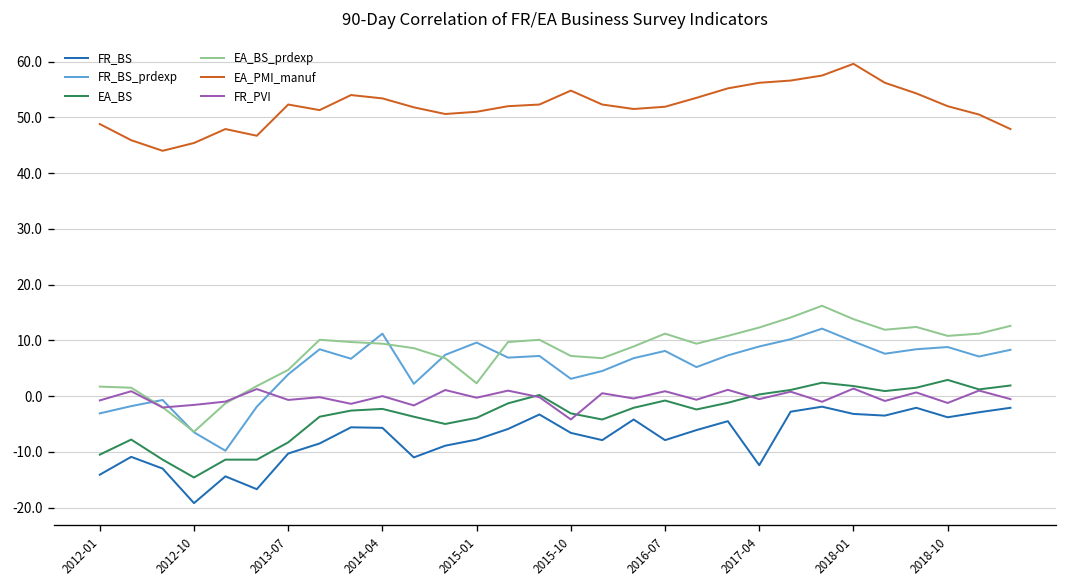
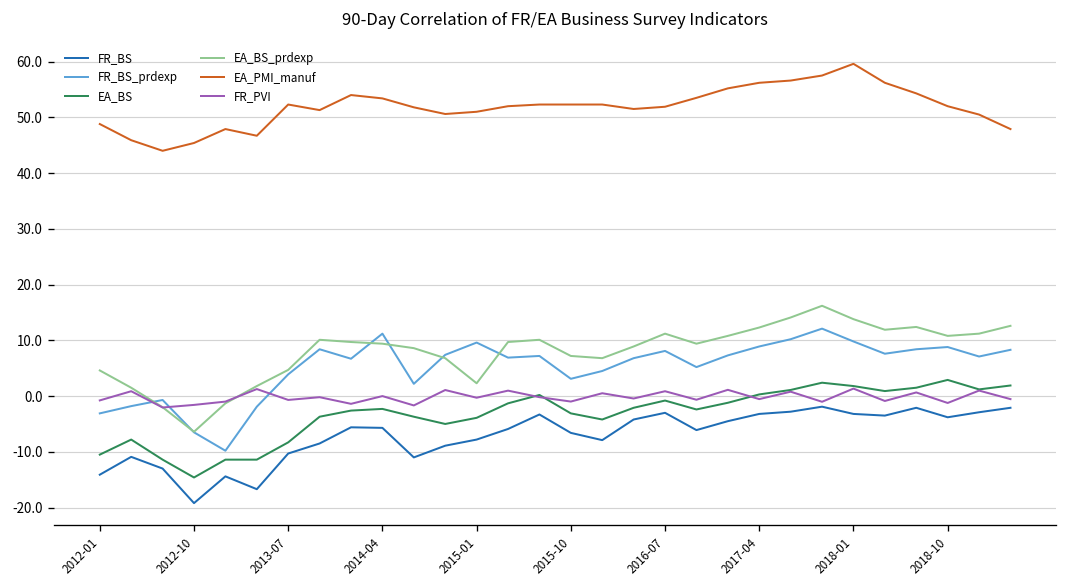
  {
    "FR_BS": {
      "2012-01": -14,
      "2012-10": -19,
      "2013-07": -10,
      "2014-04": -6,
      "2015-01": -8,
      "2015-10": -7,
-     "2016-07": -8,
-     "2017-04": -12,
+     "2016-07": -3,
+     "2017-04": -3,
      "2018-01": -3,
      "2018-10": -4
    },
    "FR_BS_prdexp": {
      "2012-01": -3,
      "2013-07": 4,
      "2014-04": 11,
      "2015-01": 10,
      "2015-10": 3,
      "2016-07": 8,
      "2017-04": 9,
      "2018-01": 10,
      "2018-10": 9
    },
    "EA_BS": {
      "2012-01": -11,
      "2012-10": -15,
      "2013-07": -8,
      "2014-04": -2,
      "2015-01": -4,
      "2015-10": -3,
      "2016-07": -1,
      "2017-04": 0,
      "2018-10": 3
    },
    "EA_BS_prdexp": {
-     "2012-01": 2,
+     "2012-01": 5,
      "2013-07": 5,
      "2014-04": 9,
      "2015-01": 2,
      "2015-10": 7,
      "2016-07": 11,
      "2017-04": 12,
      "2018-01": 14,
      "2018-10": 11
    },
    "EA_PMI_manuf": {
      "2012-01": 49,
      "2012-10": 45,
      "2013-07": 52,
      "2014-04": 53,
      "2015-01": 51,
-     "2015-10": 55,
+     "2015-10": 52,
      "2016-07": 52,
      "2017-04": 56,
      "2018-01": 60,
      "2018-10": 52
    },
    "FR_PVI": {
      "2012-01": -1,
      "2012-10": -2,
      "2013-07": -1,
      "2014-04": 0,
      "2015-01": 0,
-     "2015-10": -4,
+     "2015-10": -1,
      "2016-07": 1,
      "2017-04": -1,
      "2018-10": -1
    }
  }
